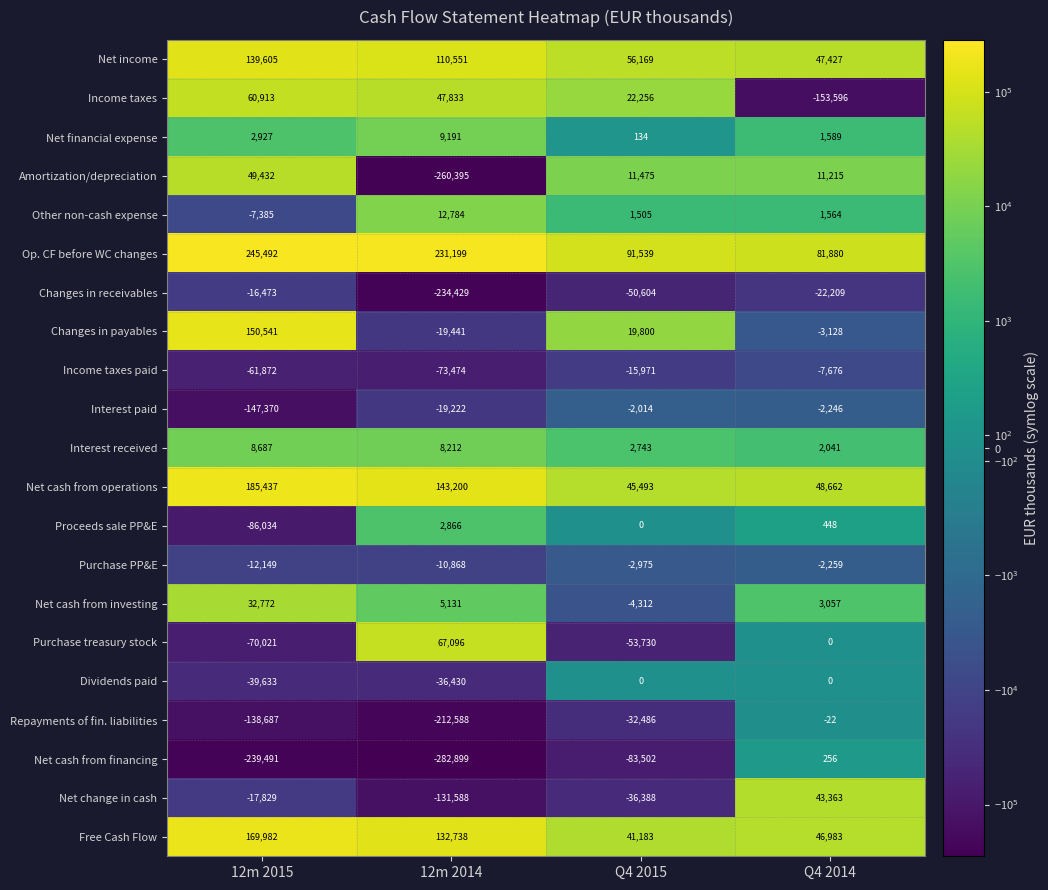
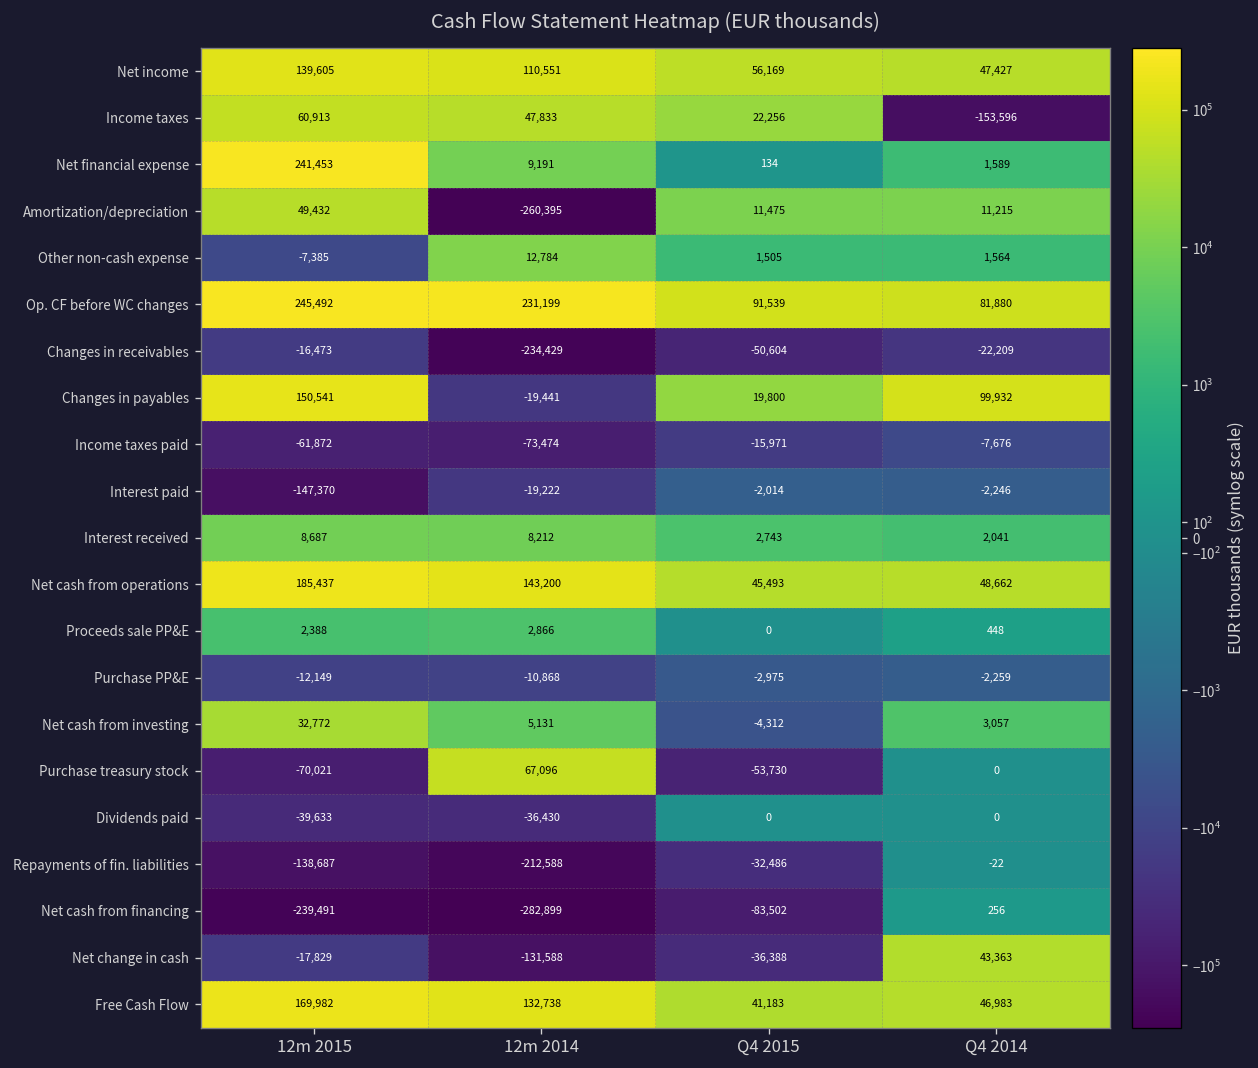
  {
    "Net income": {
      "12m 2015": "139,605",
      "12m 2014": "110,551",
      "Q4 2015": "56,169",
      "Q4 2014": "47,427"
    },
    "Income taxes": {
      "12m 2015": "60,913",
      "12m 2014": "47,833",
      "Q4 2015": "22,256",
      "Q4 2014": "-153,596"
    },
    "Net financial expense": {
-     "12m 2015": "2,927",
+     "12m 2015": "241,453",
      "12m 2014": "9,191",
      "Q4 2015": "134",
      "Q4 2014": "1,589"
    },
    "Amortization/depreciation": {
      "12m 2015": "49,432",
      "12m 2014": "-260,395",
      "Q4 2015": "11,475",
      "Q4 2014": "11,215"
    },
    "Other non-cash expense": {
      "12m 2015": "-7,385",
      "12m 2014": "12,784",
      "Q4 2015": "1,505",
      "Q4 2014": "1,564"
    },
    "Op. CF before WC changes": {
      "12m 2015": "245,492",
      "12m 2014": "231,199",
      "Q4 2015": "91,539",
      "Q4 2014": "81,880"
    },
    "Changes in receivables": {
      "12m 2015": "-16,473",
      "12m 2014": "-234,429",
      "Q4 2015": "-50,604",
      "Q4 2014": "-22,209"
    },
    "Changes in payables": {
      "12m 2015": "150,541",
      "12m 2014": "-19,441",
      "Q4 2015": "19,800",
-     "Q4 2014": "-3,128"
+     "Q4 2014": "99,932"
    },
    "Income taxes paid": {
      "12m 2015": "-61,872",
      "12m 2014": "-73,474",
      "Q4 2015": "-15,971",
      "Q4 2014": "-7,676"
    },
    "Interest paid": {
      "12m 2015": "-147,370",
      "12m 2014": "-19,222",
      "Q4 2015": "-2,014",
      "Q4 2014": "-2,246"
    },
    "Interest received": {
      "12m 2015": "8,687",
      "12m 2014": "8,212",
      "Q4 2015": "2,743",
      "Q4 2014": "2,041"
    },
    "Net cash from operations": {
      "12m 2015": "185,437",
      "12m 2014": "143,200",
      "Q4 2015": "45,493",
      "Q4 2014": "48,662"
    },
    "Proceeds sale PP&E": {
-     "12m 2015": "-86,034",
+     "12m 2015": "2,388",
      "12m 2014": "2,866",
      "Q4 2015": "0",
      "Q4 2014": "448"
    },
    "Purchase PP&E": {
      "12m 2015": "-12,149",
      "12m 2014": "-10,868",
      "Q4 2015": "-2,975",
      "Q4 2014": "-2,259"
    },
    "Net cash from investing": {
      "12m 2015": "32,772",
      "12m 2014": "5,131",
      "Q4 2015": "-4,312",
      "Q4 2014": "3,057"
    },
    "Purchase treasury stock": {
      "12m 2015": "-70,021",
      "12m 2014": "67,096",
      "Q4 2015": "-53,730",
      "Q4 2014": "0"
    },
    "Dividends paid": {
      "12m 2015": "-39,633",
      "12m 2014": "-36,430",
      "Q4 2015": "0",
      "Q4 2014": "0"
    },
    "Repayments of fin. liabilities": {
      "12m 2015": "-138,687",
      "12m 2014": "-212,588",
      "Q4 2015": "-32,486",
      "Q4 2014": "-22"
    },
    "Net cash from financing": {
      "12m 2015": "-239,491",
      "12m 2014": "-282,899",
      "Q4 2015": "-83,502",
      "Q4 2014": "256"
    },
    "Net change in cash": {
      "12m 2015": "-17,829",
      "12m 2014": "-131,588",
      "Q4 2015": "-36,388",
      "Q4 2014": "43,363"
    },
    "Free Cash Flow": {
      "12m 2015": "169,982",
      "12m 2014": "132,738",
      "Q4 2015": "41,183",
      "Q4 2014": "46,983"
    }
  }
